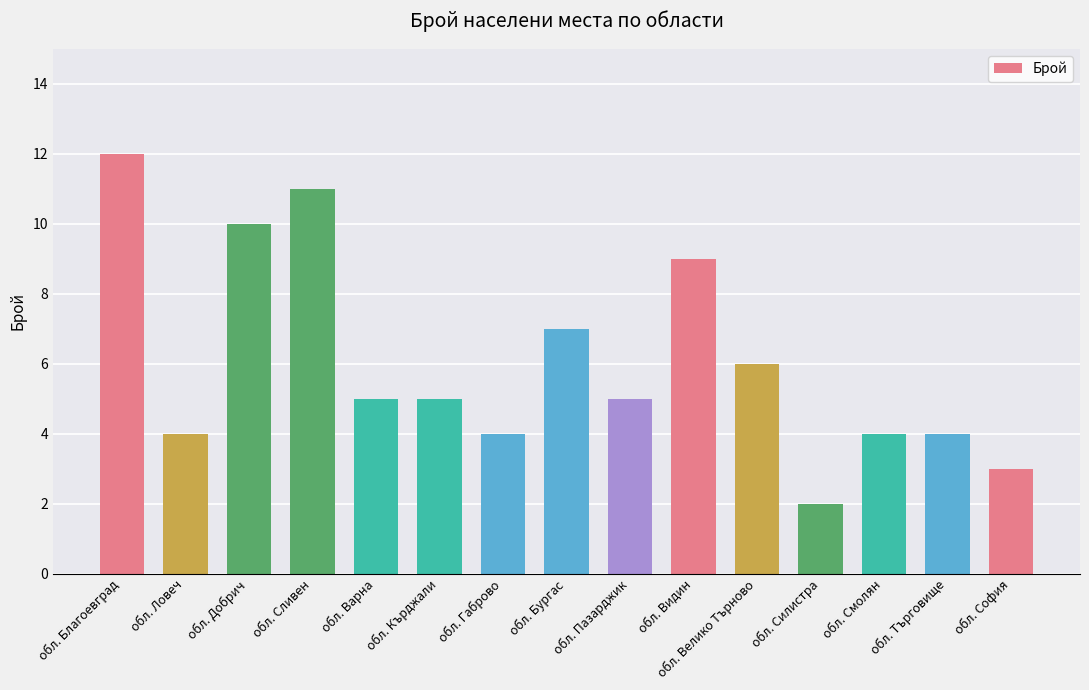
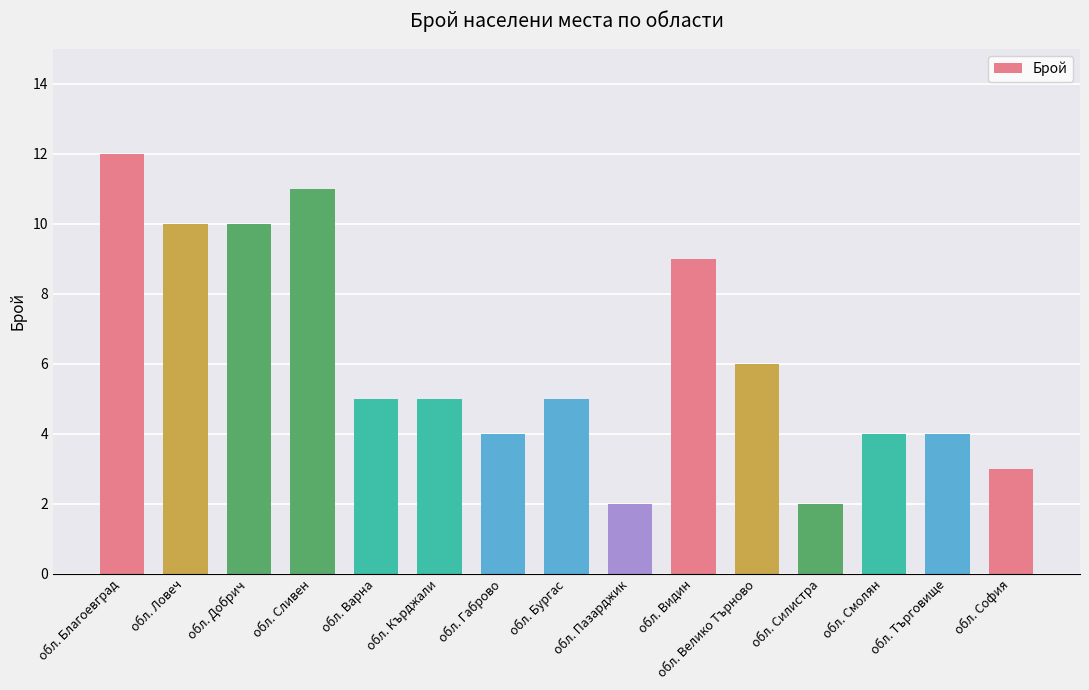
  {
    "обл. Благоевград": 12,
-   "обл. Ловеч": 4,
+   "обл. Ловеч": 10,
    "обл. Добрич": 10,
    "обл. Сливен": 11,
    "обл. Варна": 5,
    "обл. Кърджали": 5,
    "обл. Габрово": 4,
-   "обл. Бургас": 7,
-   "обл. Пазарджик": 5,
+   "обл. Бургас": 5,
+   "обл. Пазарджик": 2,
    "обл. Видин": 9,
    "обл. Велико Търново": 6,
    "обл. Силистра": 2,
    "обл. Смолян": 4,
    "обл. Търговище": 4,
    "обл. София": 3
  }
